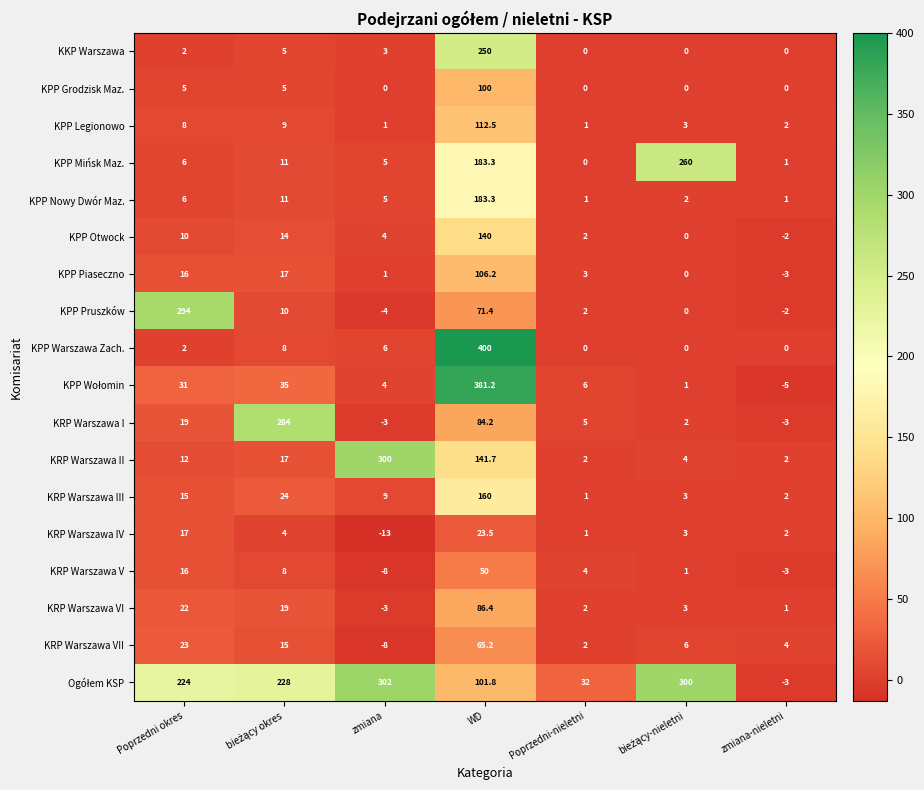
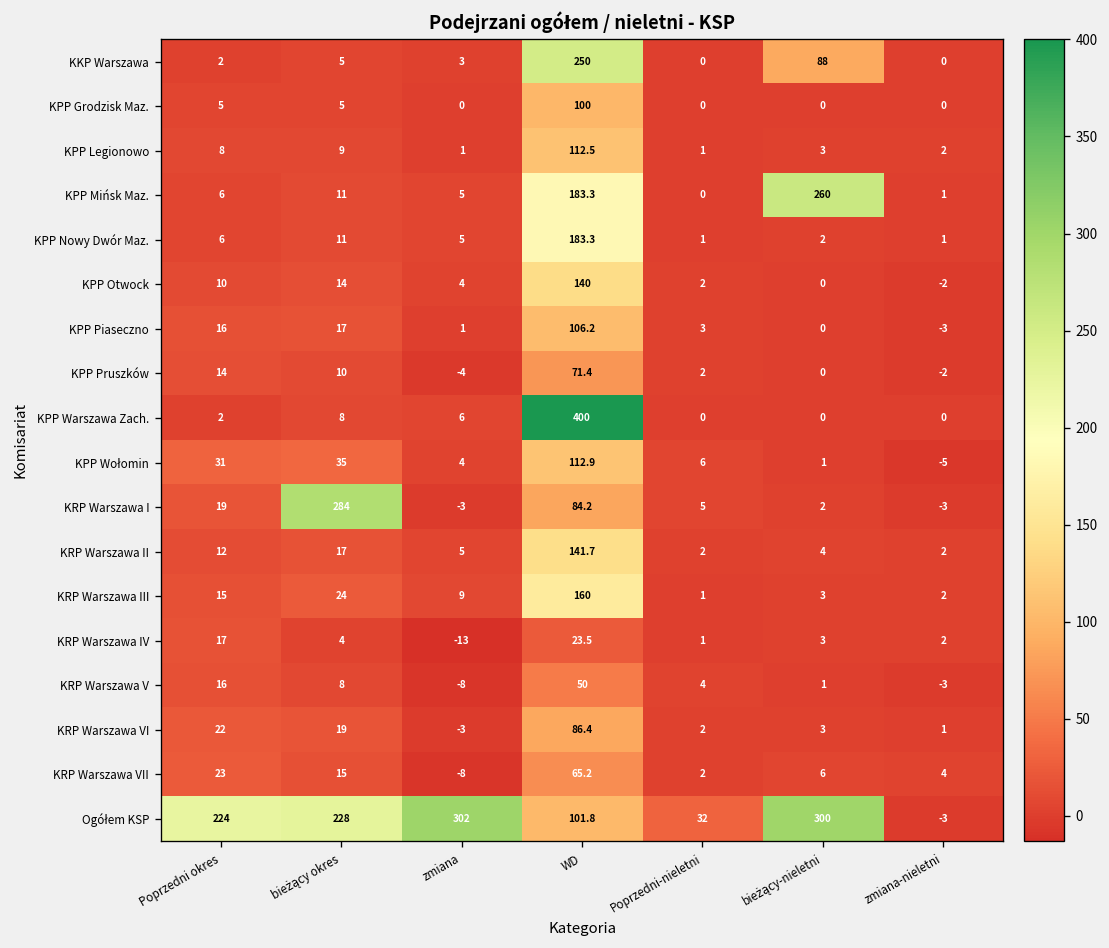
  {
    "KKP Warszawa": {
      "Poprzedni okres": 2,
      "bieżący okres": 5,
      "zmiana": 3,
      "WD": 250,
      "Poprzedni-nieletni": 0,
-     "bieżący-nieletni": 0,
+     "bieżący-nieletni": 88,
      "zmiana-nieletni": 0
    },
    "KPP Grodzisk Maz.": {
      "Poprzedni okres": 5,
      "bieżący okres": 5,
      "zmiana": 0,
      "WD": 100,
      "Poprzedni-nieletni": 0,
      "bieżący-nieletni": 0,
      "zmiana-nieletni": 0
    },
    "KPP Legionowo": {
      "Poprzedni okres": 8,
      "bieżący okres": 9,
      "zmiana": 1,
      "WD": 112.5,
      "Poprzedni-nieletni": 1,
      "bieżący-nieletni": 3,
      "zmiana-nieletni": 2
    },
    "KPP Mińsk Maz.": {
      "Poprzedni okres": 6,
      "bieżący okres": 11,
      "zmiana": 5,
      "WD": 183.3,
      "Poprzedni-nieletni": 0,
      "bieżący-nieletni": 260,
      "zmiana-nieletni": 1
    },
    "KPP Nowy Dwór Maz.": {
      "Poprzedni okres": 6,
      "bieżący okres": 11,
      "zmiana": 5,
      "WD": 183.3,
      "Poprzedni-nieletni": 1,
      "bieżący-nieletni": 2,
      "zmiana-nieletni": 1
    },
    "KPP Otwock": {
      "Poprzedni okres": 10,
      "bieżący okres": 14,
      "zmiana": 4,
      "WD": 140,
      "Poprzedni-nieletni": 2,
      "bieżący-nieletni": 0,
      "zmiana-nieletni": -2
    },
    "KPP Piaseczno": {
      "Poprzedni okres": 16,
      "bieżący okres": 17,
      "zmiana": 1,
      "WD": 106.2,
      "Poprzedni-nieletni": 3,
      "bieżący-nieletni": 0,
      "zmiana-nieletni": -3
    },
    "KPP Pruszków": {
-     "Poprzedni okres": 294,
+     "Poprzedni okres": 14,
      "bieżący okres": 10,
      "zmiana": -4,
      "WD": 71.4,
      "Poprzedni-nieletni": 2,
      "bieżący-nieletni": 0,
      "zmiana-nieletni": -2
    },
    "KPP Warszawa Zach.": {
      "Poprzedni okres": 2,
      "bieżący okres": 8,
      "zmiana": 6,
      "WD": 400,
      "Poprzedni-nieletni": 0,
      "bieżący-nieletni": 0,
      "zmiana-nieletni": 0
    },
    "KPP Wołomin": {
      "Poprzedni okres": 31,
      "bieżący okres": 35,
      "zmiana": 4,
-     "WD": 381.2,
+     "WD": 112.9,
      "Poprzedni-nieletni": 6,
      "bieżący-nieletni": 1,
      "zmiana-nieletni": -5
    },
    "KRP Warszawa I": {
      "Poprzedni okres": 19,
      "bieżący okres": 284,
      "zmiana": -3,
      "WD": 84.2,
      "Poprzedni-nieletni": 5,
      "bieżący-nieletni": 2,
      "zmiana-nieletni": -3
    },
    "KRP Warszawa II": {
      "Poprzedni okres": 12,
      "bieżący okres": 17,
-     "zmiana": 300,
+     "zmiana": 5,
      "WD": 141.7,
      "Poprzedni-nieletni": 2,
      "bieżący-nieletni": 4,
      "zmiana-nieletni": 2
    },
    "KRP Warszawa III": {
      "Poprzedni okres": 15,
      "bieżący okres": 24,
      "zmiana": 9,
      "WD": 160,
      "Poprzedni-nieletni": 1,
      "bieżący-nieletni": 3,
      "zmiana-nieletni": 2
    },
    "KRP Warszawa IV": {
      "Poprzedni okres": 17,
      "bieżący okres": 4,
      "zmiana": -13,
      "WD": 23.5,
      "Poprzedni-nieletni": 1,
      "bieżący-nieletni": 3,
      "zmiana-nieletni": 2
    },
    "KRP Warszawa V": {
      "Poprzedni okres": 16,
      "bieżący okres": 8,
      "zmiana": -8,
      "WD": 50,
      "Poprzedni-nieletni": 4,
      "bieżący-nieletni": 1,
      "zmiana-nieletni": -3
    },
    "KRP Warszawa VI": {
      "Poprzedni okres": 22,
      "bieżący okres": 19,
      "zmiana": -3,
      "WD": 86.4,
      "Poprzedni-nieletni": 2,
      "bieżący-nieletni": 3,
      "zmiana-nieletni": 1
    },
    "KRP Warszawa VII": {
      "Poprzedni okres": 23,
      "bieżący okres": 15,
      "zmiana": -8,
      "WD": 65.2,
      "Poprzedni-nieletni": 2,
      "bieżący-nieletni": 6,
      "zmiana-nieletni": 4
    },
    "Ogółem KSP": {
      "Poprzedni okres": 224,
      "bieżący okres": 228,
      "zmiana": 302,
      "WD": 101.8,
      "Poprzedni-nieletni": 32,
      "bieżący-nieletni": 300,
      "zmiana-nieletni": -3
    }
  }
